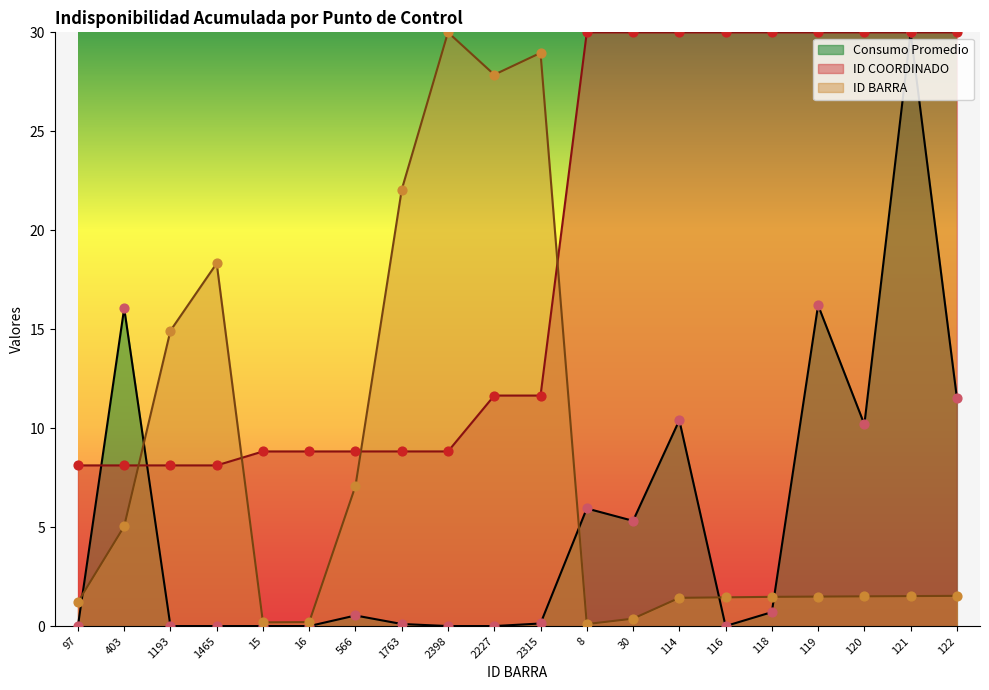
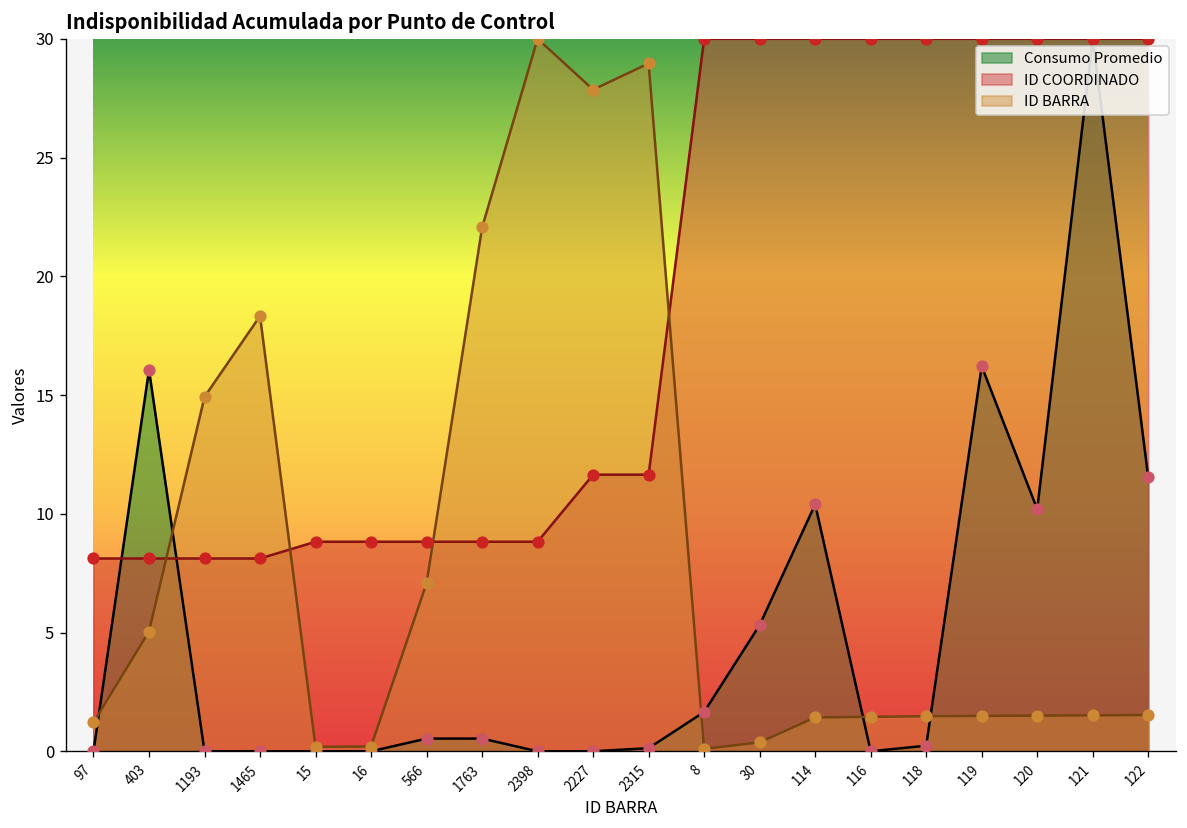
  {
    "Consumo Promedio": {
      "97": 0.0,
      "403": 16.1,
      "1193": 0.0,
      "1465": 0.0,
      "15": 0.0,
      "16": 0.0,
      "566": 0.5,
-     "1763": 0.1,
+     "1763": 0.5,
      "2398": 0.0,
      "2227": 0.0,
      "2315": 0.1,
-     "8": 5.9,
+     "8": 1.7,
      "30": 5.3,
      "114": 10.4,
      "116": 0.0,
-     "118": 0.7,
+     "118": 0.2,
      "119": 16.2,
      "120": 10.2,
      "122": 11.5
    }
  }
